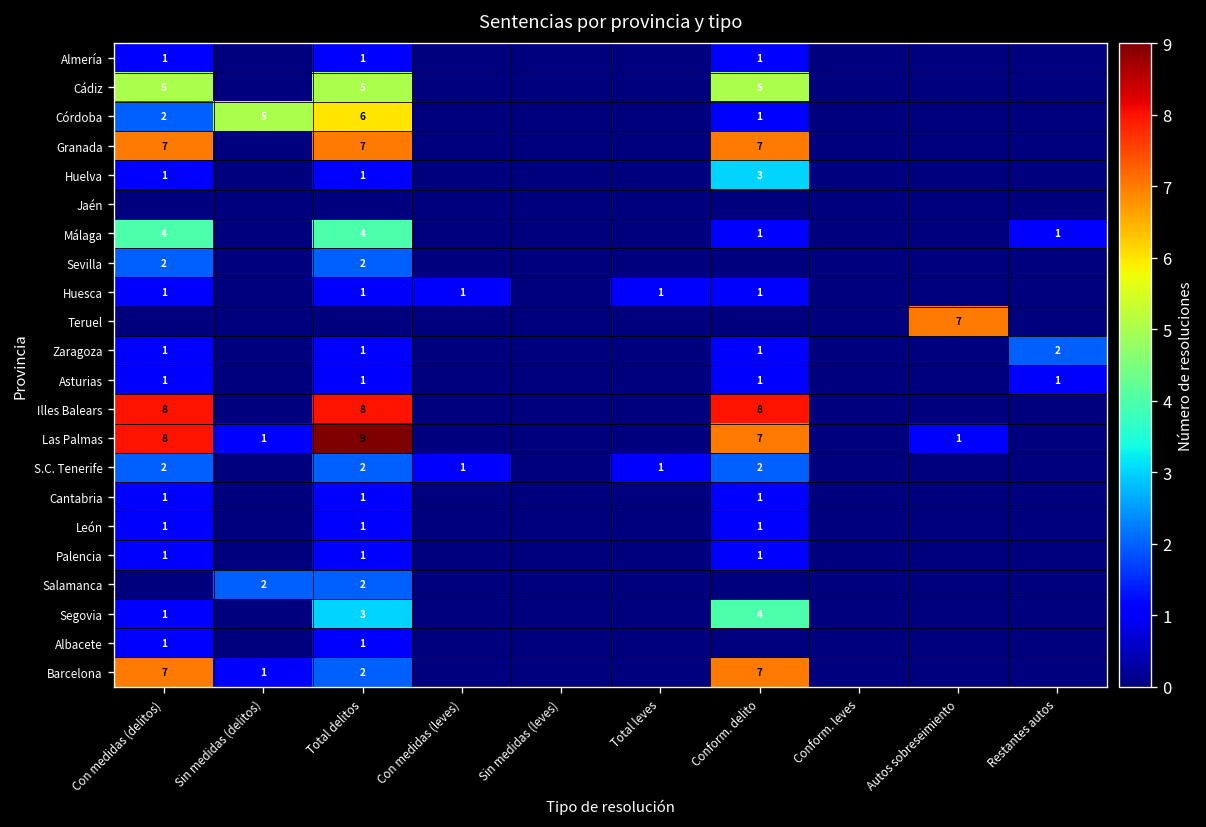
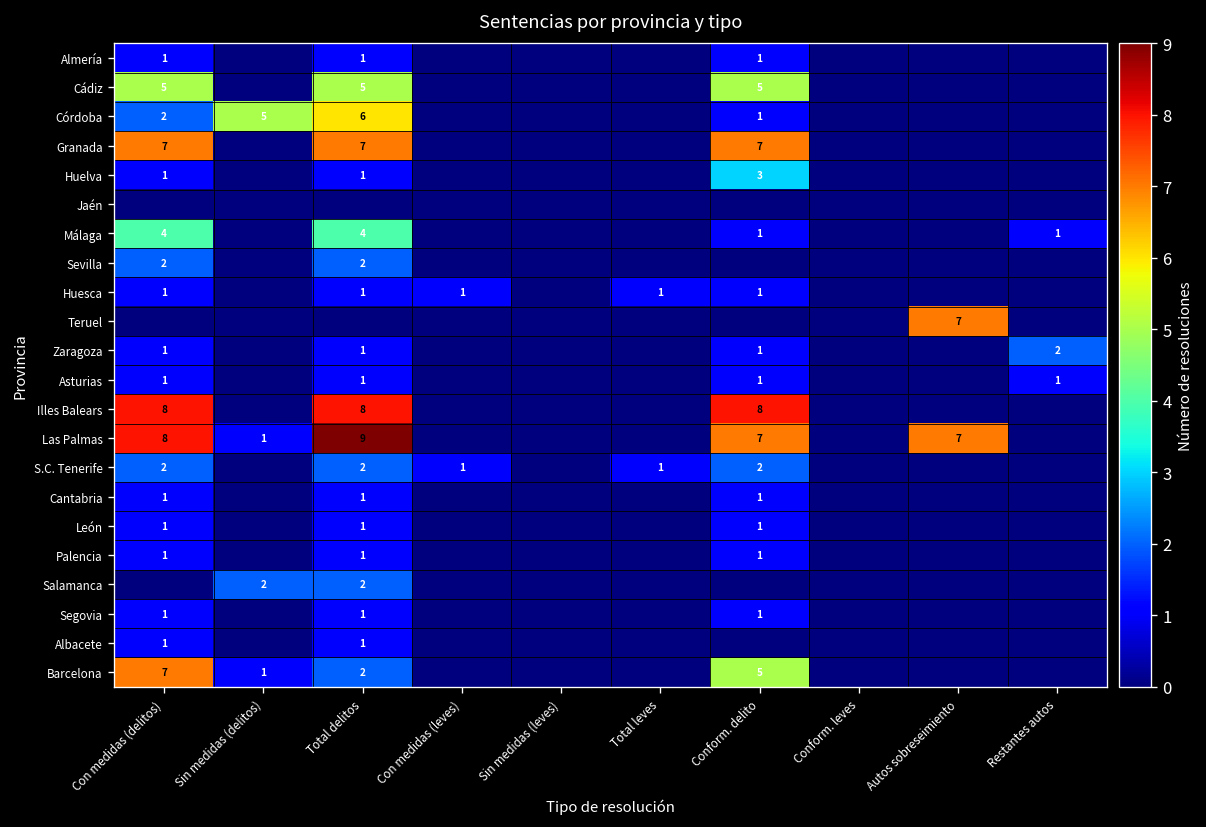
  {
    "Almería": {
      "Con medidas (delitos)": 1,
      "Total delitos": 1,
      "Conform. delito": 1
    },
    "Cádiz": {
      "Con medidas (delitos)": 5,
      "Total delitos": 5,
      "Conform. delito": 5
    },
    "Córdoba": {
      "Con medidas (delitos)": 2,
      "Sin medidas (delitos)": 5,
      "Total delitos": 6,
      "Conform. delito": 1
    },
    "Granada": {
      "Con medidas (delitos)": 7,
      "Total delitos": 7,
      "Conform. delito": 7
    },
    "Huelva": {
      "Con medidas (delitos)": 1,
      "Total delitos": 1,
      "Conform. delito": 3
    },
    "Málaga": {
      "Con medidas (delitos)": 4,
      "Total delitos": 4,
      "Conform. delito": 1,
      "Restantes autos": 1
    },
    "Sevilla": {
      "Con medidas (delitos)": 2,
      "Total delitos": 2
    },
    "Huesca": {
      "Con medidas (delitos)": 1,
      "Total delitos": 1,
      "Con medidas (leves)": 1,
      "Total leves": 1,
      "Conform. delito": 1
    },
    "Teruel": {
      "Autos sobreseimiento": 7
    },
    "Zaragoza": {
      "Con medidas (delitos)": 1,
      "Total delitos": 1,
      "Conform. delito": 1,
      "Restantes autos": 2
    },
    "Asturias": {
      "Con medidas (delitos)": 1,
      "Total delitos": 1,
      "Conform. delito": 1,
      "Restantes autos": 1
    },
    "Illes Balears": {
      "Con medidas (delitos)": 8,
      "Total delitos": 8,
      "Conform. delito": 8
    },
    "Las Palmas": {
      "Con medidas (delitos)": 8,
      "Sin medidas (delitos)": 1,
      "Total delitos": 9,
      "Conform. delito": 7,
-     "Autos sobreseimiento": 1
+     "Autos sobreseimiento": 7
    },
    "S.C. Tenerife": {
      "Con medidas (delitos)": 2,
      "Total delitos": 2,
      "Con medidas (leves)": 1,
      "Total leves": 1,
      "Conform. delito": 2
    },
    "Cantabria": {
      "Con medidas (delitos)": 1,
      "Total delitos": 1,
      "Conform. delito": 1
    },
    "León": {
      "Con medidas (delitos)": 1,
      "Total delitos": 1,
      "Conform. delito": 1
    },
    "Palencia": {
      "Con medidas (delitos)": 1,
      "Total delitos": 1,
      "Conform. delito": 1
    },
    "Salamanca": {
      "Sin medidas (delitos)": 2,
      "Total delitos": 2
    },
    "Segovia": {
      "Con medidas (delitos)": 1,
-     "Total delitos": 3,
-     "Conform. delito": 4
+     "Total delitos": 1,
+     "Conform. delito": 1
    },
    "Albacete": {
      "Con medidas (delitos)": 1,
      "Total delitos": 1
    },
    "Barcelona": {
      "Con medidas (delitos)": 7,
      "Sin medidas (delitos)": 1,
      "Total delitos": 2,
-     "Conform. delito": 7
+     "Conform. delito": 5
    }
  }
